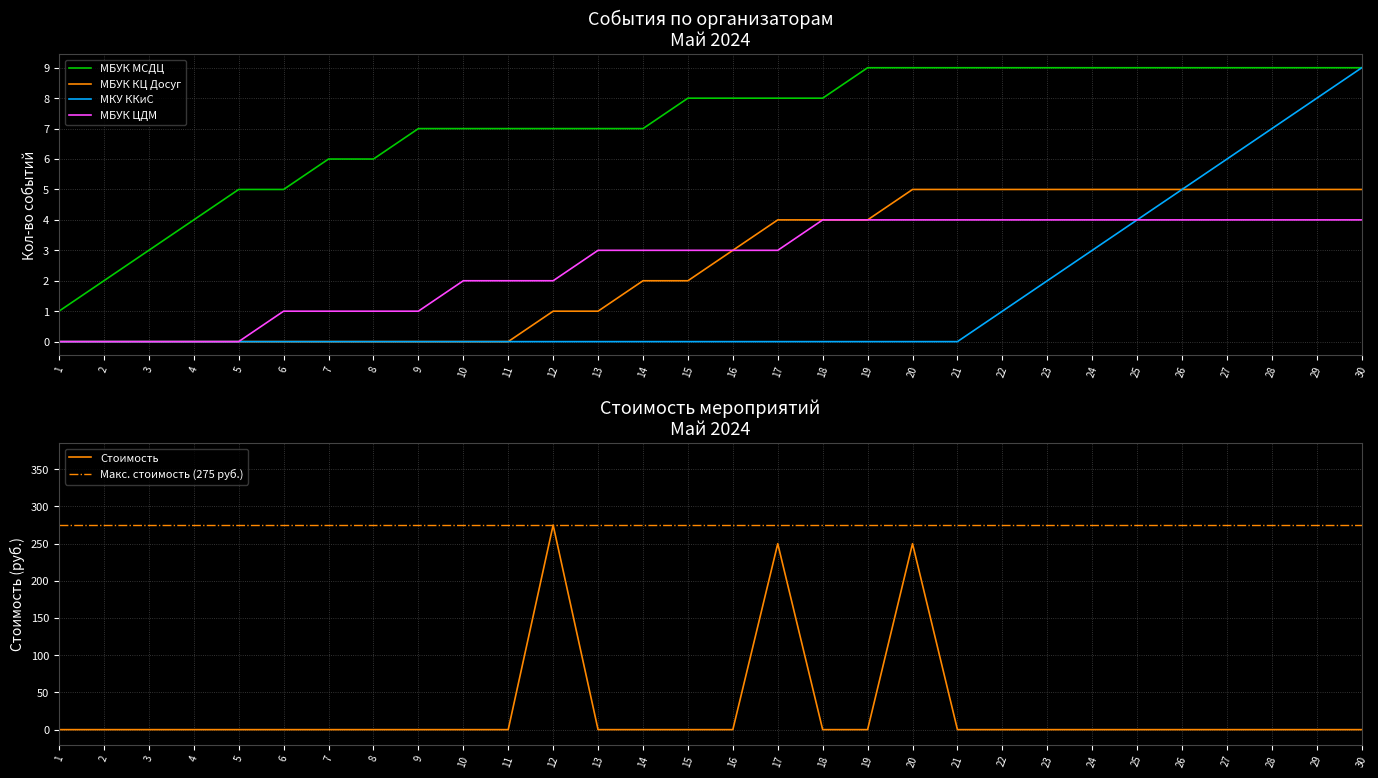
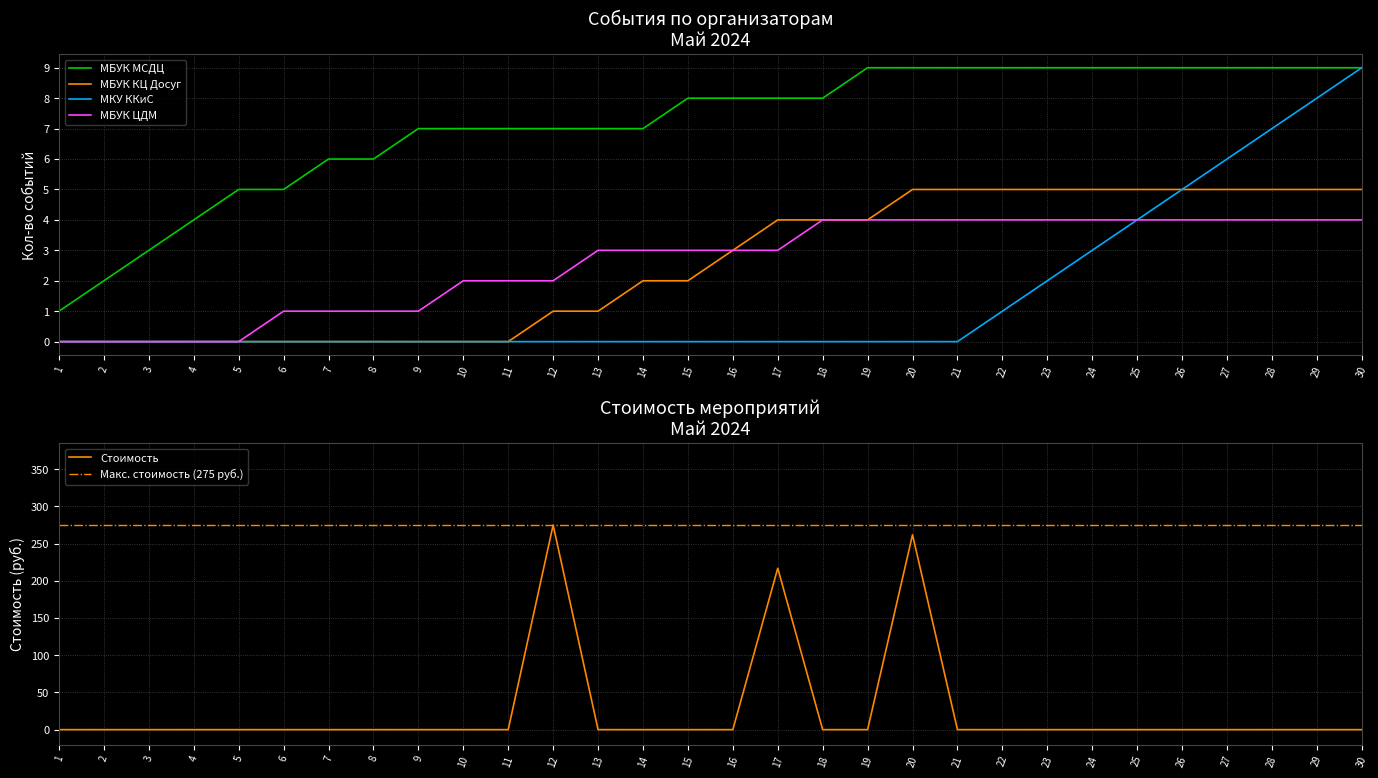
  {
    "События по организаторам Май 2024": {
      "МБУК МСДЦ": {
        "1": 1.0,
        "2": 2.0,
        "3": 3.0,
        "4": 4.0,
        "5": 5.0,
        "6": 5.0,
        "7": 6.0,
        "8": 6.0,
        "9": 7.0,
        "10": 7.0,
        "11": 7.0,
        "12": 7.0,
        "13": 7.0,
        "14": 7.0,
        "15": 8.0,
        "16": 8.0,
        "17": 8.0,
        "18": 8.0,
        "19": 9.0,
        "20": 9.0,
        "21": 9.0,
        "22": 9.0,
        "23": 9.0,
        "24": 9.0,
        "25": 9.0,
        "26": 9.0,
        "27": 9.0,
        "28": 9.0,
        "29": 9.0
      },
      "МБУК КЦ Досуг": {
        "12": 1.0,
        "13": 1.0,
        "14": 2.0,
        "15": 2.0,
        "17": 4.0,
        "20": 5.0,
        "21": 5.0,
        "22": 5.0,
        "23": 5.0,
        "24": 5.0,
        "25": 5.0,
        "27": 5.0,
        "28": 5.0,
        "29": 5.0,
        "30": 5.0
      },
      "МКУ ККиС": {
        "12": 0.0,
        "13": 0.0,
        "14": 0.0,
        "15": 0.0,
        "16": 0.0,
        "17": 0.0,
        "18": 0.0,
        "19": 0.0,
        "20": 0.0,
        "21": 0.0,
        "22": 1.0,
        "23": 2.0,
        "24": 3.0,
        "27": 6.0,
        "28": 7.0,
        "29": 8.0
      },
      "МБУК ЦДМ": {
        "6": 1.0,
        "7": 1.0,
        "8": 1.0,
        "9": 1.0,
        "10": 2.0,
        "11": 2.0,
        "12": 2.0,
        "13": 3.0,
        "14": 3.0,
        "15": 3.0,
        "17": 3.0,
        "20": 4.0,
        "21": 4.0,
        "22": 4.0,
        "23": 4.0,
        "24": 4.0,
        "26": 4.0,
        "27": 4.0,
        "28": 4.0,
        "29": 4.0,
        "30": 4.0
      }
    },
    "Стоимость мероприятий Май 2024": {
      "1": 0,
      "2": 0,
      "3": 0,
      "4": 0,
      "5": 0,
      "6": 0,
      "7": 0,
      "8": 0,
      "9": 0,
      "10": 0,
      "11": 0,
      "12": 280,
      "13": 0,
      "14": 0,
      "15": 0,
      "16": 0,
-     "17": 250,
+     "17": 220,
      "18": 0,
      "19": 0,
-     "20": 250,
+     "20": 260,
      "21": 0,
      "22": 0,
      "23": 0,
      "24": 0,
      "25": 0,
      "26": 0,
      "27": 0,
      "28": 0,
      "29": 0,
      "30": 0
    }
  }
